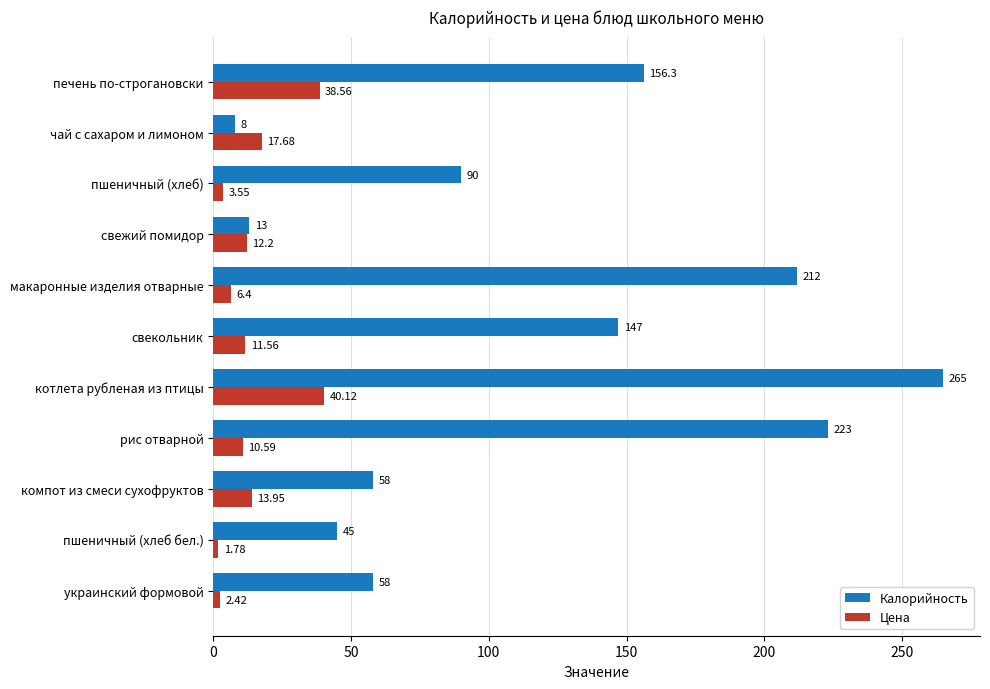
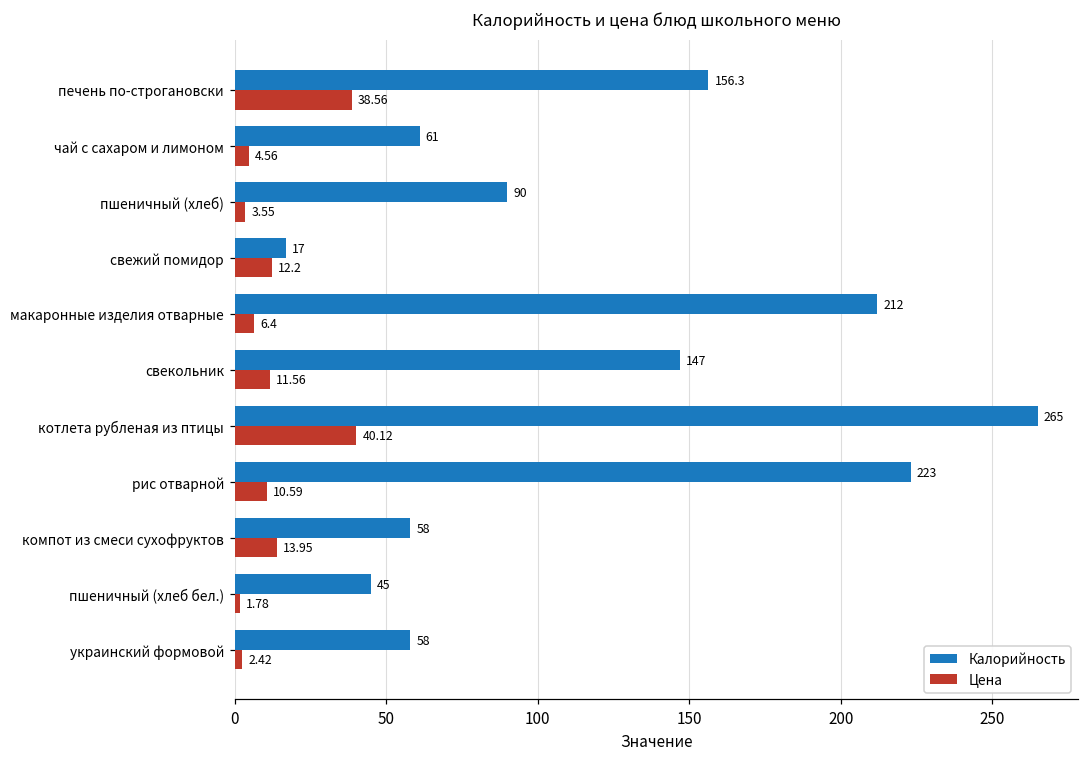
  {
    "Калорийность": {
      "печень по-строгановски": 156.3,
-     "чай с сахаром и лимоном": 8,
+     "чай с сахаром и лимоном": 61,
      "пшеничный (хлеб)": 90,
-     "свежий помидор": 13,
+     "свежий помидор": 17,
      "макаронные изделия отварные": 212,
      "свекольник": 147,
      "котлета рубленая из птицы": 265,
      "рис отварной": 223,
      "компот из смеси сухофруктов": 58,
      "пшеничный (хлеб бел.)": 45,
      "украинский формовой": 58
    },
    "Цена": {
      "печень по-строгановски": 38.56,
-     "чай с сахаром и лимоном": 17.68,
+     "чай с сахаром и лимоном": 4.56,
      "пшеничный (хлеб)": 3.55,
      "свежий помидор": 12.2,
      "макаронные изделия отварные": 6.4,
      "свекольник": 11.56,
      "котлета рубленая из птицы": 40.12,
      "рис отварной": 10.59,
      "компот из смеси сухофруктов": 13.95,
      "пшеничный (хлеб бел.)": 1.78,
      "украинский формовой": 2.42
    }
  }
